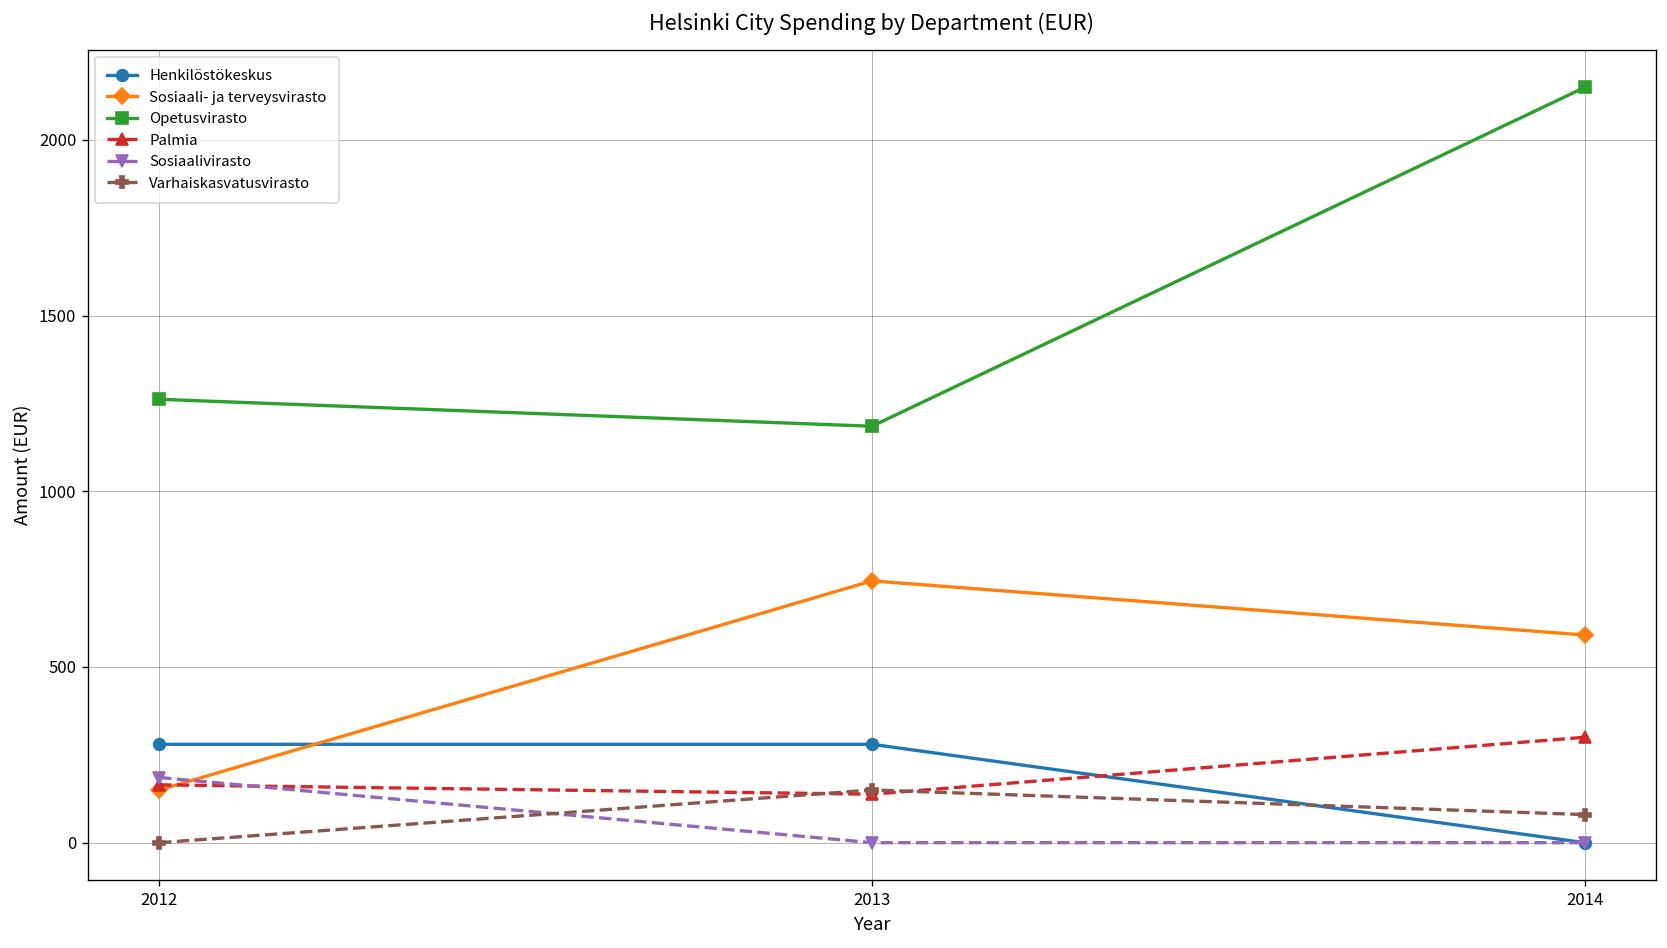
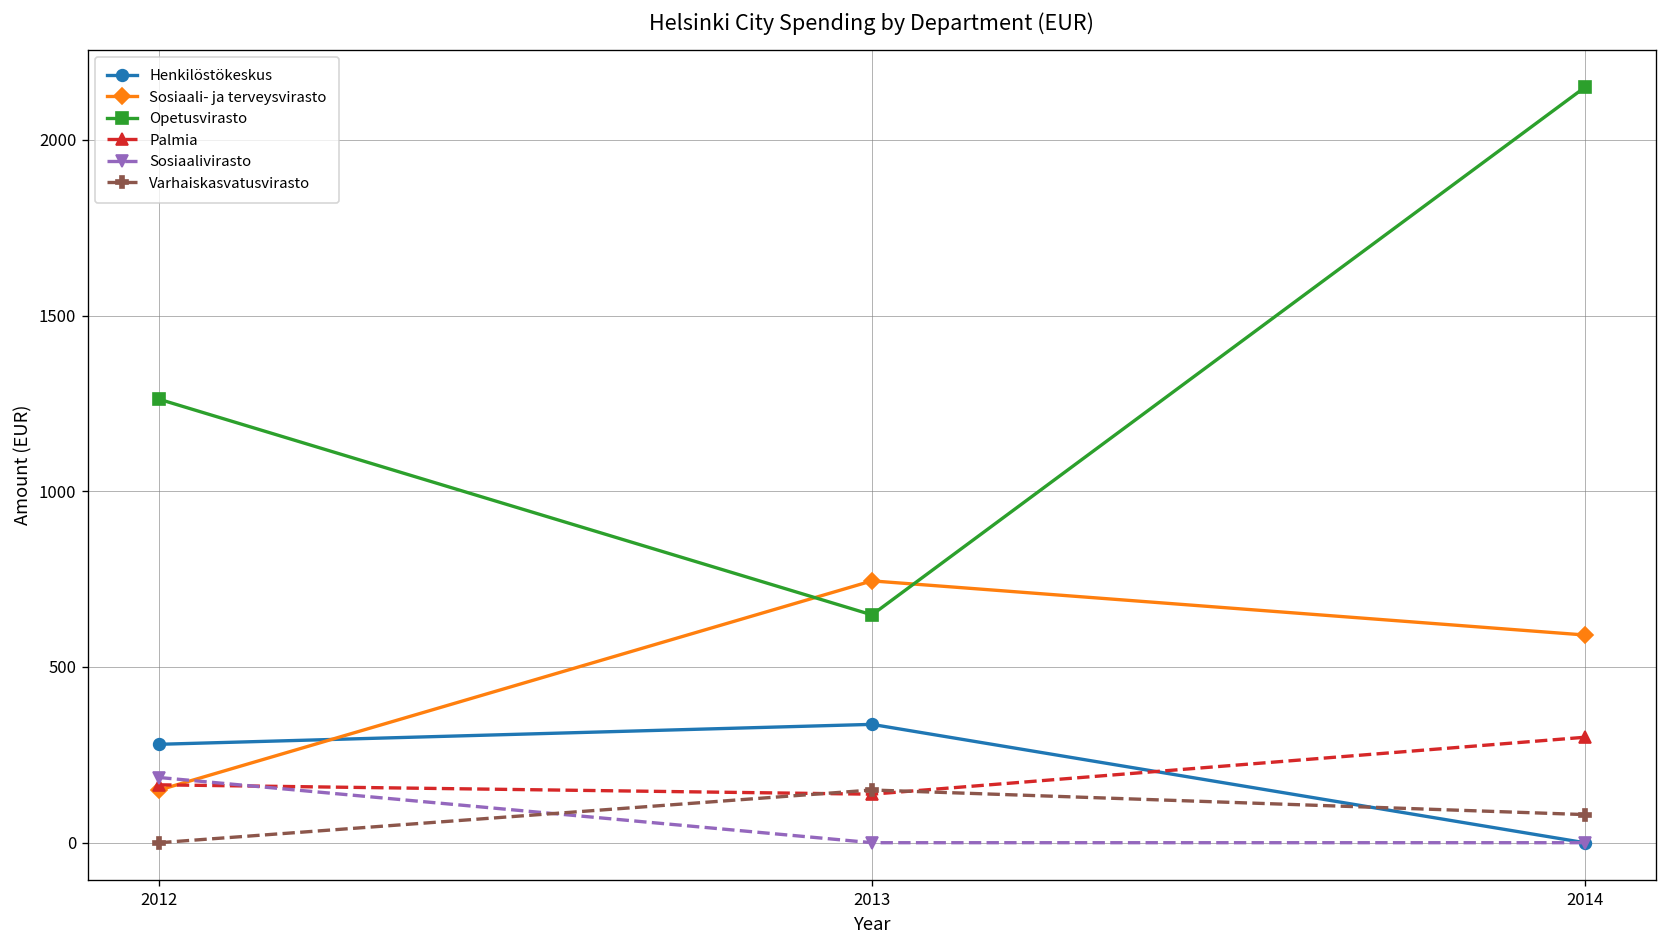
  {
    "Henkilöstökeskus": {
      "2012": 280,
-     "2013": 280
+     "2013": 340
    },
    "Sosiaali- ja terveysvirasto": {
      "2012": 150,
      "2013": 740,
      "2014": 590
    },
    "Opetusvirasto": {
      "2012": 1260,
-     "2013": 1180,
+     "2013": 650,
      "2014": 2150
    },
    "Palmia": {
      "2012": 160,
      "2013": 140,
      "2014": 300
    },
    "Sosiaalivirasto": {
      "2012": 190,
      "2013": 0
    },
    "Varhaiskasvatusvirasto": {
      "2012": 0,
      "2013": 150,
      "2014": 80
    }
  }
